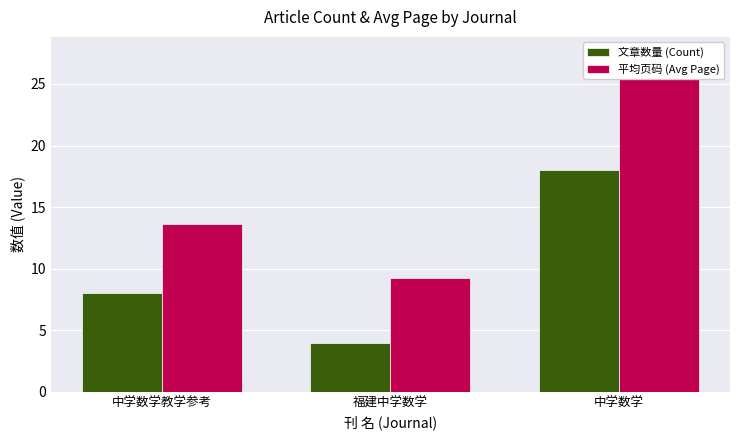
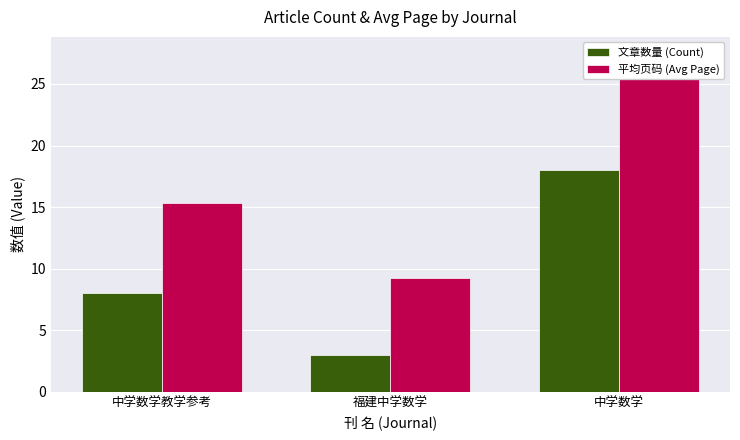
  {
    "文章数量 (Count)": {
      "中学数学教学参考": 8,
-     "福建中学数学": 4,
+     "福建中学数学": 3,
      "中学数学": 18
    },
    "平均页码 (Avg Page)": {
-     "中学数学教学参考": 13.6,
+     "中学数学教学参考": 15.3,
      "福建中学数学": 9.3
    }
  }
